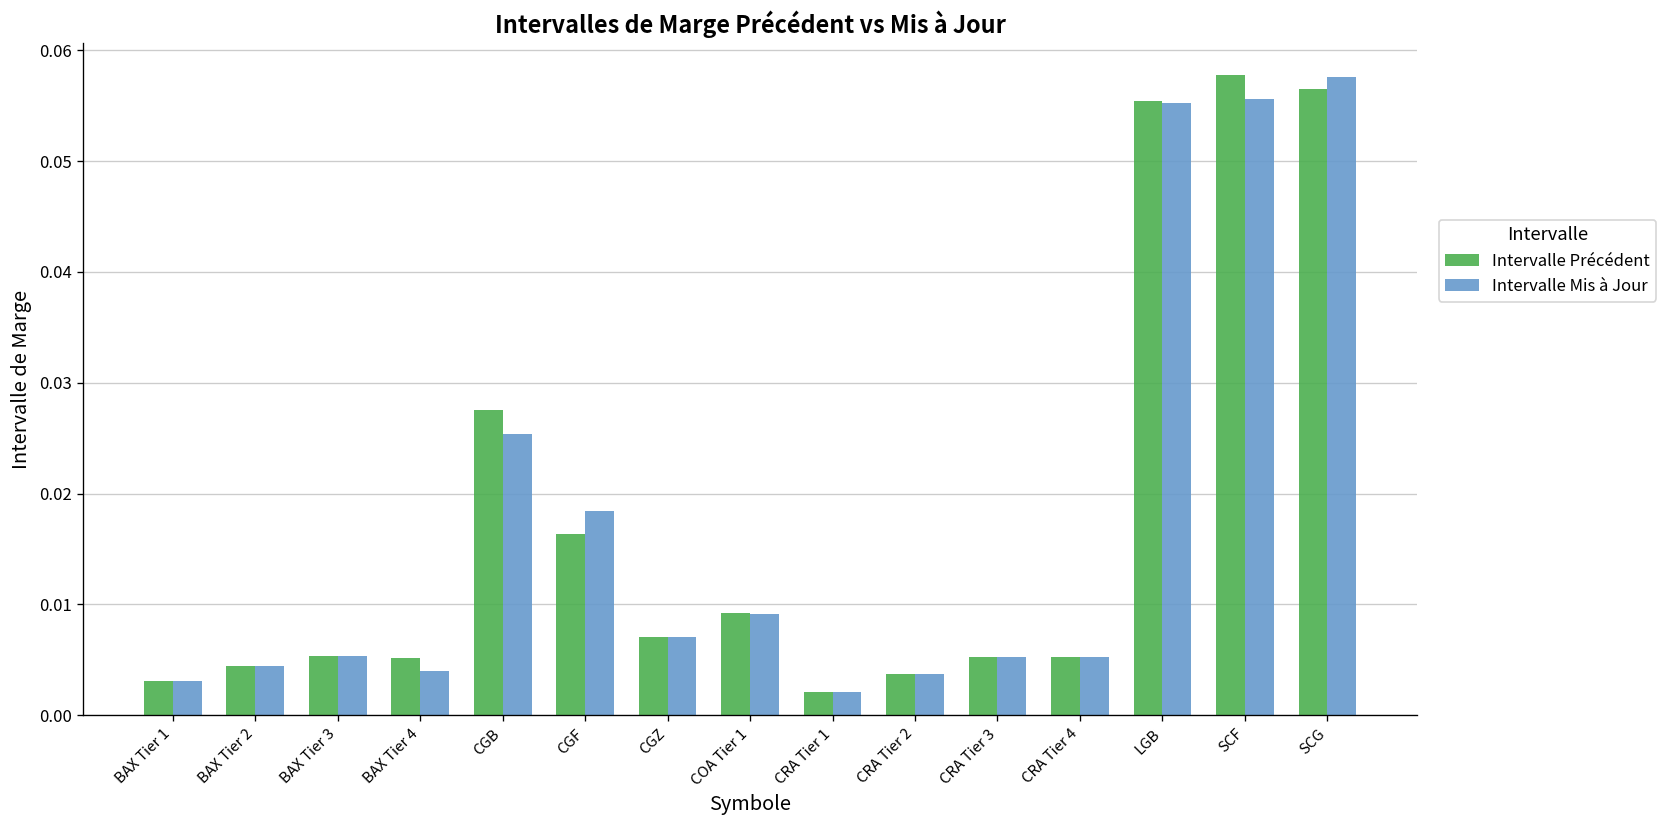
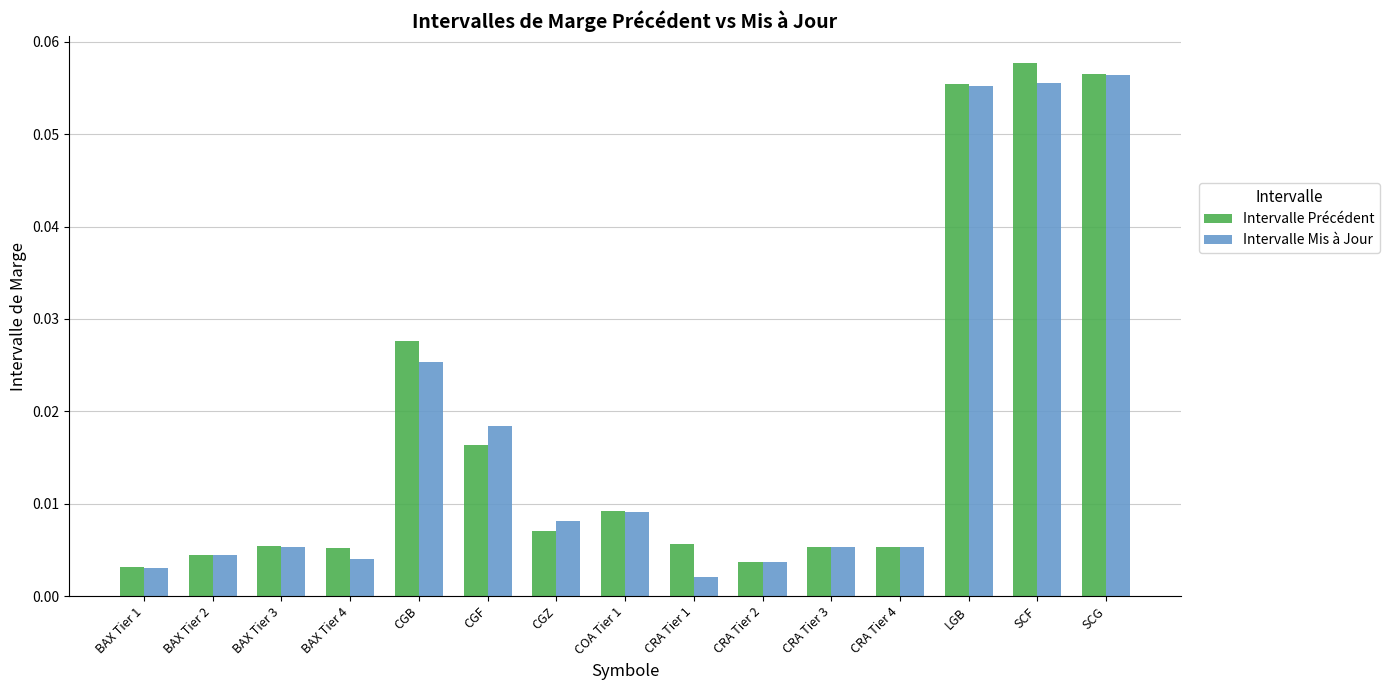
  {
    "Intervalle Précédent": {
      "BAX Tier 1": 0.003,
      "BAX Tier 2": 0.004,
      "BAX Tier 3": 0.005,
      "BAX Tier 4": 0.005,
      "CGB": 0.028,
      "CGF": 0.016,
      "CGZ": 0.007,
      "COA Tier 1": 0.009,
-     "CRA Tier 1": 0.002,
+     "CRA Tier 1": 0.006,
      "CRA Tier 2": 0.004,
      "CRA Tier 3": 0.005,
      "CRA Tier 4": 0.005,
      "LGB": 0.055,
      "SCF": 0.058,
      "SCG": 0.057
    },
    "Intervalle Mis à Jour": {
      "BAX Tier 1": 0.003,
      "BAX Tier 2": 0.004,
      "BAX Tier 3": 0.005,
      "BAX Tier 4": 0.004,
      "CGB": 0.025,
      "CGF": 0.018,
-     "CGZ": 0.007,
+     "CGZ": 0.008,
      "COA Tier 1": 0.009,
      "CRA Tier 1": 0.002,
      "CRA Tier 2": 0.004,
      "CRA Tier 3": 0.005,
      "CRA Tier 4": 0.005,
      "LGB": 0.055,
      "SCF": 0.056,
-     "SCG": 0.058
+     "SCG": 0.056
    }
  }
